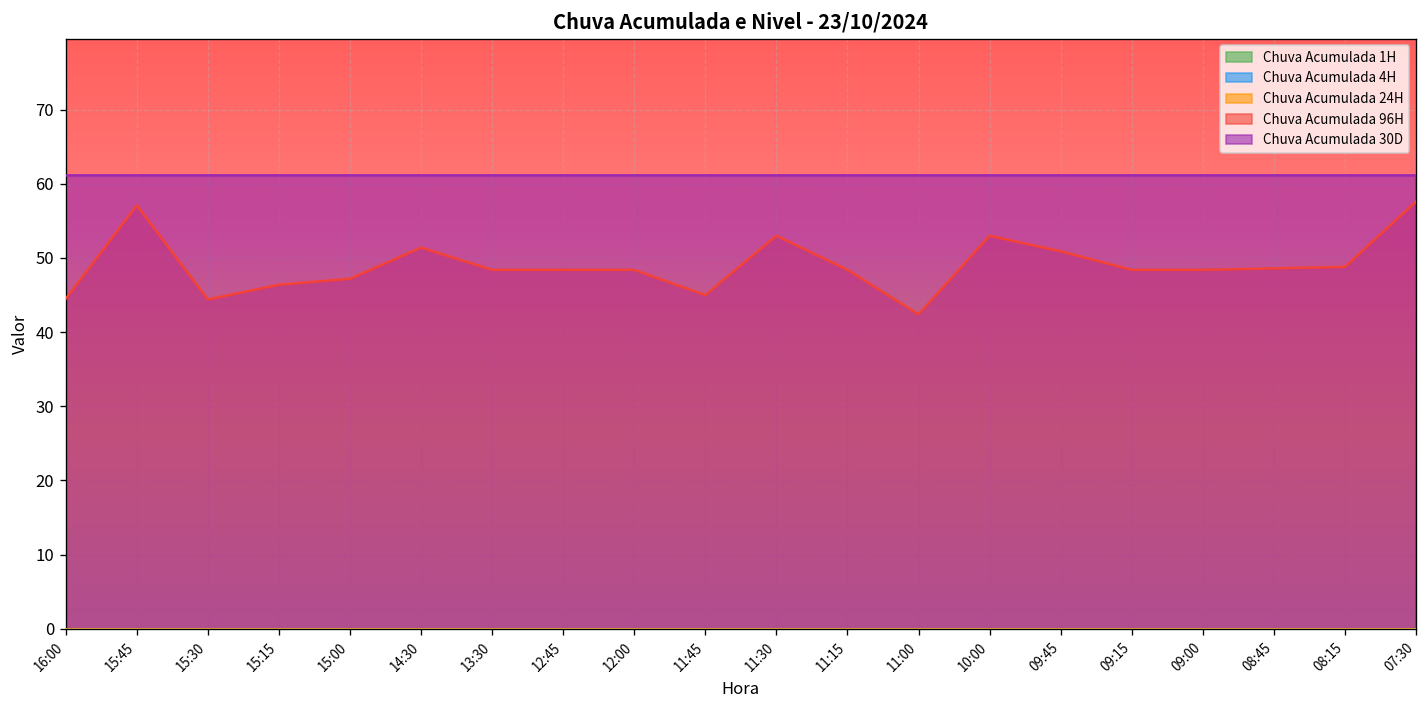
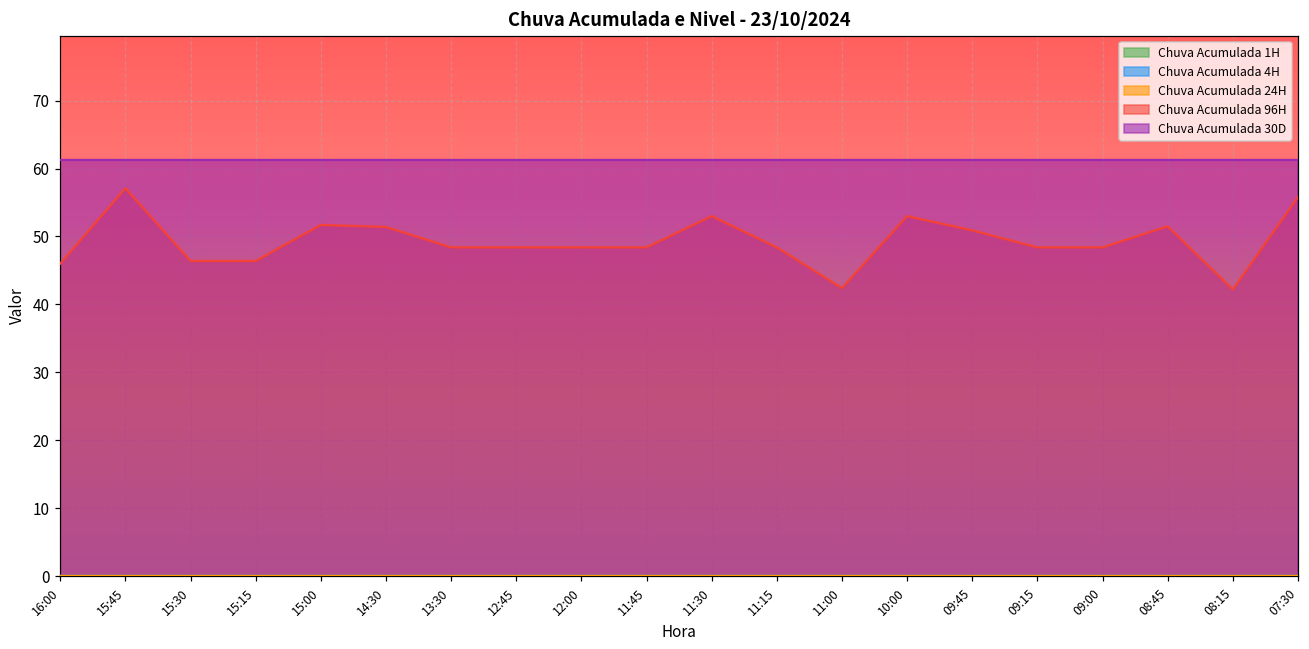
  {
    "Chuva Acumulada 24H": {
      "16:00": 0,
      "15:45": 0,
      "15:30": 0,
      "15:15": 0,
      "15:00": 0,
      "14:30": 0,
      "13:30": 0,
      "12:45": 0,
      "12:00": 0,
      "11:45": 0,
      "11:30": 0,
      "11:15": 0,
      "11:00": 0,
      "10:00": 0,
      "09:45": 0,
      "09:15": 0,
      "09:00": 0,
      "08:45": 0,
      "08:15": 0,
      "07:30": 0
    },
    "Chuva Acumulada 96H": {
-     "16:00": 45,
+     "16:00": 46,
      "15:45": 57,
-     "15:30": 44,
+     "15:30": 46,
      "15:15": 46,
-     "15:00": 47,
+     "15:00": 52,
      "14:30": 51,
      "13:30": 48,
      "12:45": 48,
      "12:00": 48,
-     "11:45": 45,
+     "11:45": 48,
      "11:30": 53,
      "11:15": 48,
      "11:00": 42,
      "10:00": 53,
      "09:45": 51,
      "09:15": 48,
      "09:00": 48,
-     "08:45": 49,
-     "08:15": 49,
-     "07:30": 58
+     "08:45": 52,
+     "08:15": 42,
+     "07:30": 56
    },
    "Chuva Acumulada 30D": {
      "16:00": 61,
      "15:45": 61,
      "15:30": 61,
      "15:15": 61,
      "15:00": 61,
      "14:30": 61,
      "13:30": 61,
      "12:45": 61,
      "12:00": 61,
      "11:45": 61,
      "11:30": 61,
      "11:15": 61,
      "11:00": 61,
      "10:00": 61,
      "09:45": 61,
      "09:15": 61,
      "09:00": 61,
      "08:45": 61,
      "08:15": 61,
      "07:30": 61
    }
  }
